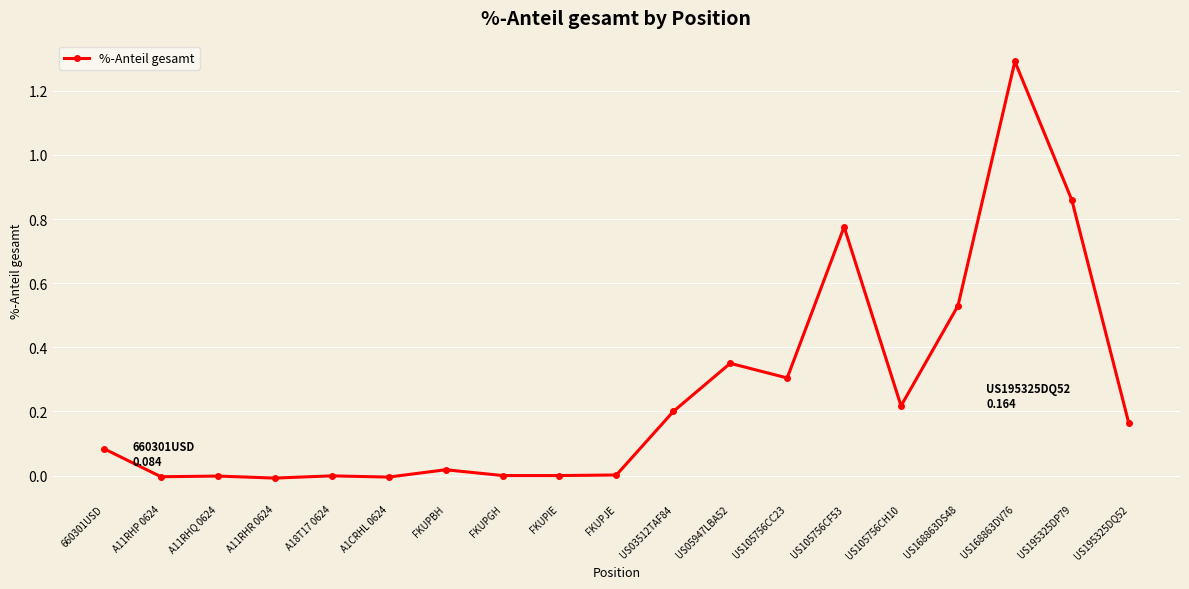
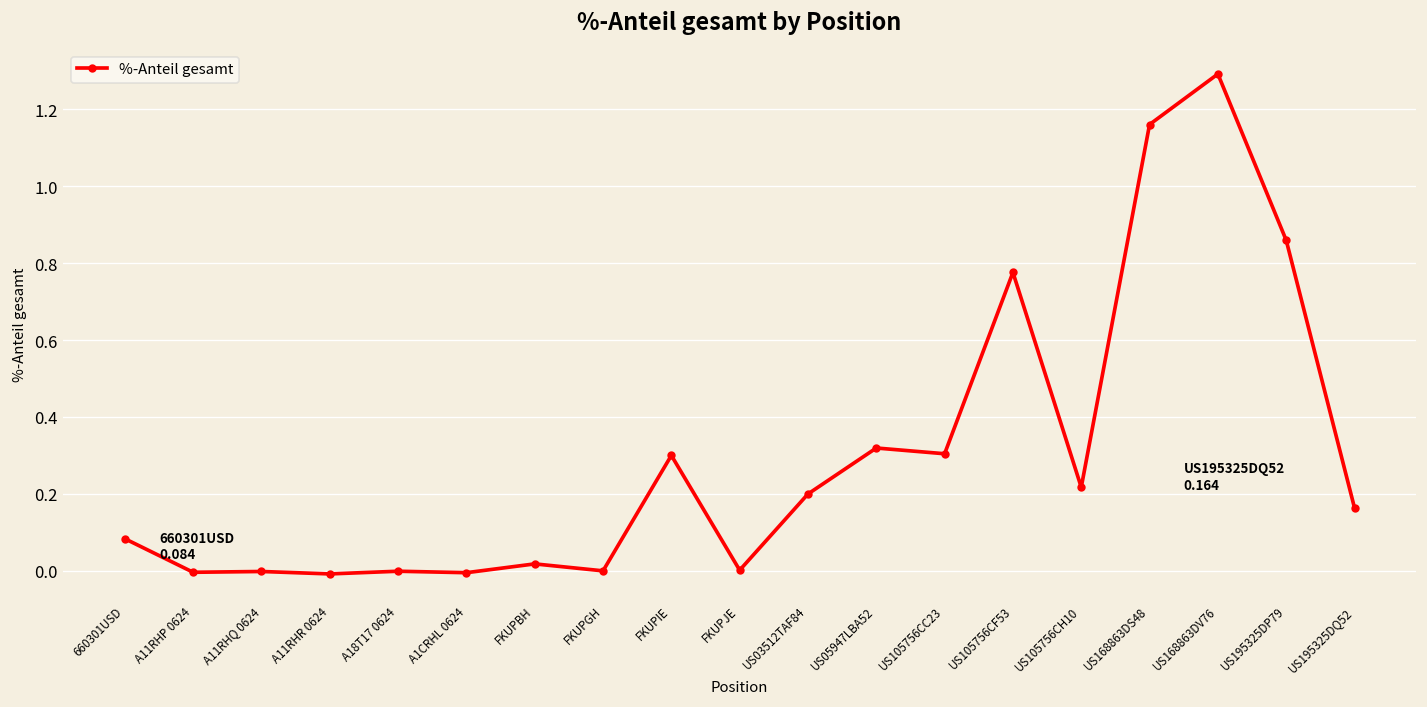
  {
    "660301USD": 0.08,
    "A11RHQ 0624": 0.00,
    "A11RHR 0624": -0.01,
    "A18T17 0624": 0.00,
    "A1CRHL 0624": 0.00,
    "FKUPBH": 0.02,
    "FKUPGH": 0.00,
-   "FKUPIE": 0.0,
+   "FKUPIE": 0.3,
    "FKUPJE": 0.00,
    "US03512TAF84": 0.20,
-   "US05947LBA52": 0.35,
+   "US05947LBA52": 0.32,
    "US105756CC23": 0.30,
    "US105756CF53": 0.78,
    "US105756CH10": 0.22,
-   "US168863DS48": 0.53,
+   "US168863DS48": 1.16,
    "US168863DV76": 1.29,
    "US195325DP79": 0.86,
    "US195325DQ52": 0.16
  }
